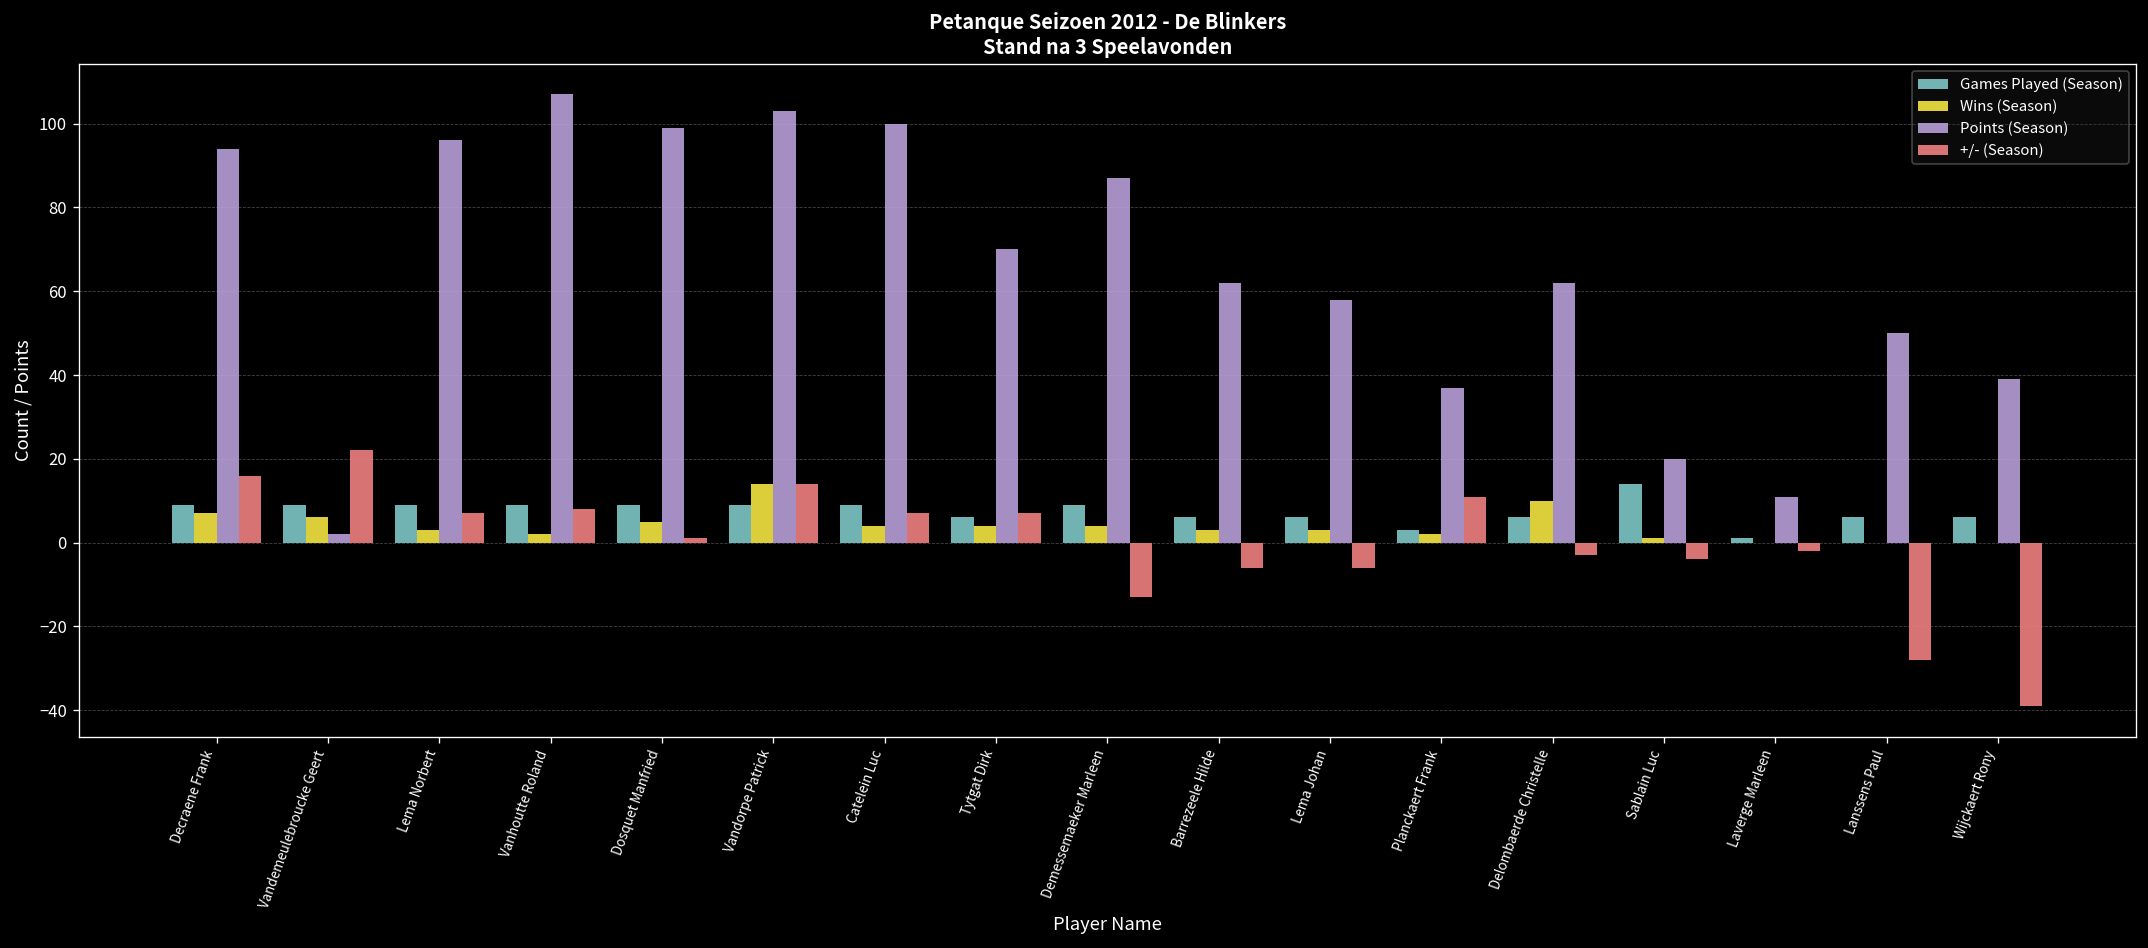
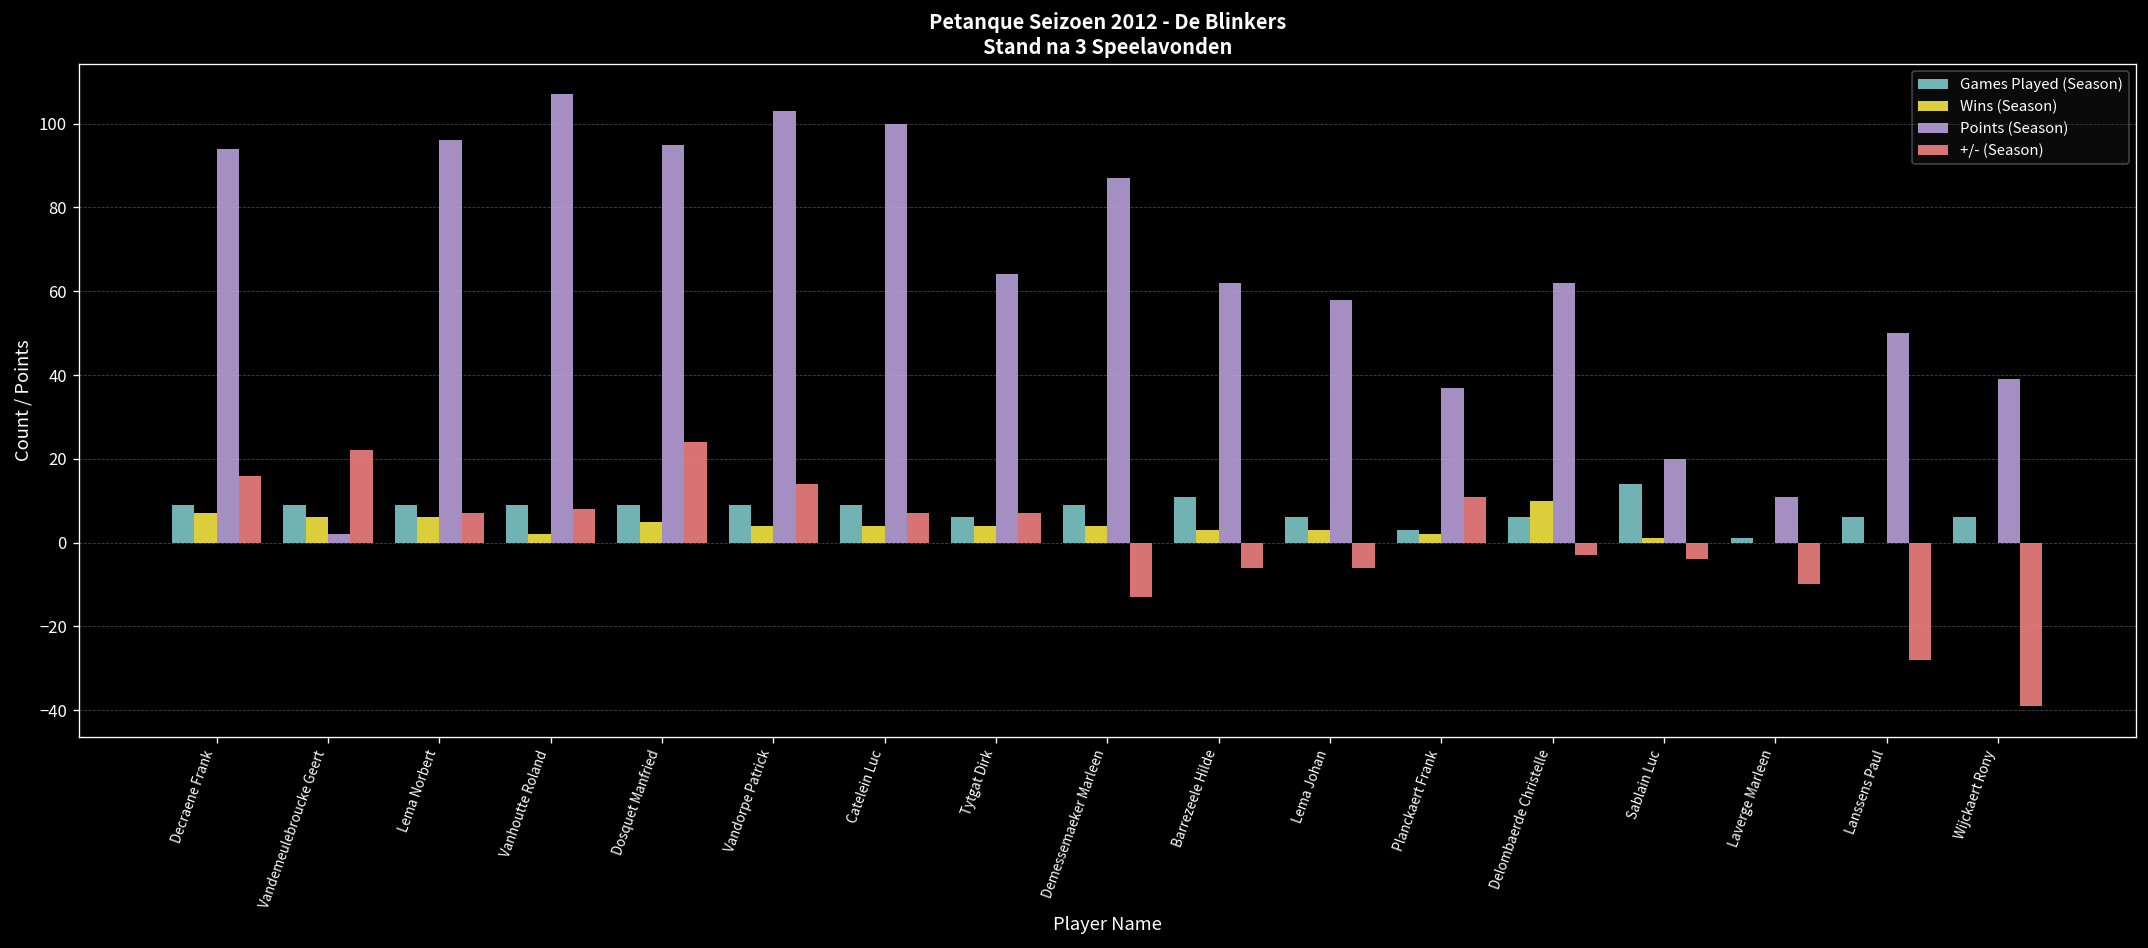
  {
    "Games Played (Season)": {
      "Decraene Frank": 9,
      "Vandemeulebroucke Geert": 9,
      "Lema Norbert": 9,
      "Vanhoutte Roland": 9,
      "Dosquet Manfried": 9,
      "Vandorpe Patrick": 9,
      "Catelein Luc": 9,
      "Tytgat Dirk": 6,
      "Demessemaeker Marleen": 9,
-     "Barrezeele Hilde": 6,
+     "Barrezeele Hilde": 11,
      "Lema Johan": 6,
      "Planckaert Frank": 3,
      "Delombaerde Christelle": 6,
      "Sablain Luc": 14,
      "Laverge Marleen": 1,
      "Lanssens Paul": 6,
      "Wijckaert Rony": 6
    },
    "Wins (Season)": {
      "Decraene Frank": 7,
      "Vandemeulebroucke Geert": 6,
-     "Lema Norbert": 3,
+     "Lema Norbert": 6,
      "Vanhoutte Roland": 2,
      "Dosquet Manfried": 5,
-     "Vandorpe Patrick": 14,
+     "Vandorpe Patrick": 4,
      "Catelein Luc": 4,
      "Tytgat Dirk": 4,
      "Demessemaeker Marleen": 4,
      "Barrezeele Hilde": 3,
      "Lema Johan": 3,
      "Planckaert Frank": 2,
      "Delombaerde Christelle": 10,
      "Sablain Luc": 1,
      "Laverge Marleen": 0,
      "Lanssens Paul": 0,
      "Wijckaert Rony": 0
    },
    "Points (Season)": {
      "Decraene Frank": 94,
      "Vandemeulebroucke Geert": 2,
      "Lema Norbert": 96,
      "Vanhoutte Roland": 107,
-     "Dosquet Manfried": 99,
+     "Dosquet Manfried": 95,
      "Vandorpe Patrick": 103,
      "Catelein Luc": 100,
-     "Tytgat Dirk": 70,
+     "Tytgat Dirk": 64,
      "Demessemaeker Marleen": 87,
      "Barrezeele Hilde": 62,
      "Lema Johan": 58,
      "Planckaert Frank": 37,
      "Delombaerde Christelle": 62,
      "Sablain Luc": 20,
      "Laverge Marleen": 11,
      "Lanssens Paul": 50,
      "Wijckaert Rony": 39
    },
    "+/- (Season)": {
      "Decraene Frank": 16,
      "Vandemeulebroucke Geert": 22,
      "Lema Norbert": 7,
      "Vanhoutte Roland": 8,
-     "Dosquet Manfried": 1,
+     "Dosquet Manfried": 24,
      "Vandorpe Patrick": 14,
      "Catelein Luc": 7,
      "Tytgat Dirk": 7,
      "Demessemaeker Marleen": -13,
      "Barrezeele Hilde": -6,
      "Lema Johan": -6,
      "Planckaert Frank": 11,
      "Delombaerde Christelle": -3,
      "Sablain Luc": -4,
-     "Laverge Marleen": -2,
+     "Laverge Marleen": -10,
      "Lanssens Paul": -28,
      "Wijckaert Rony": -39
    }
  }
